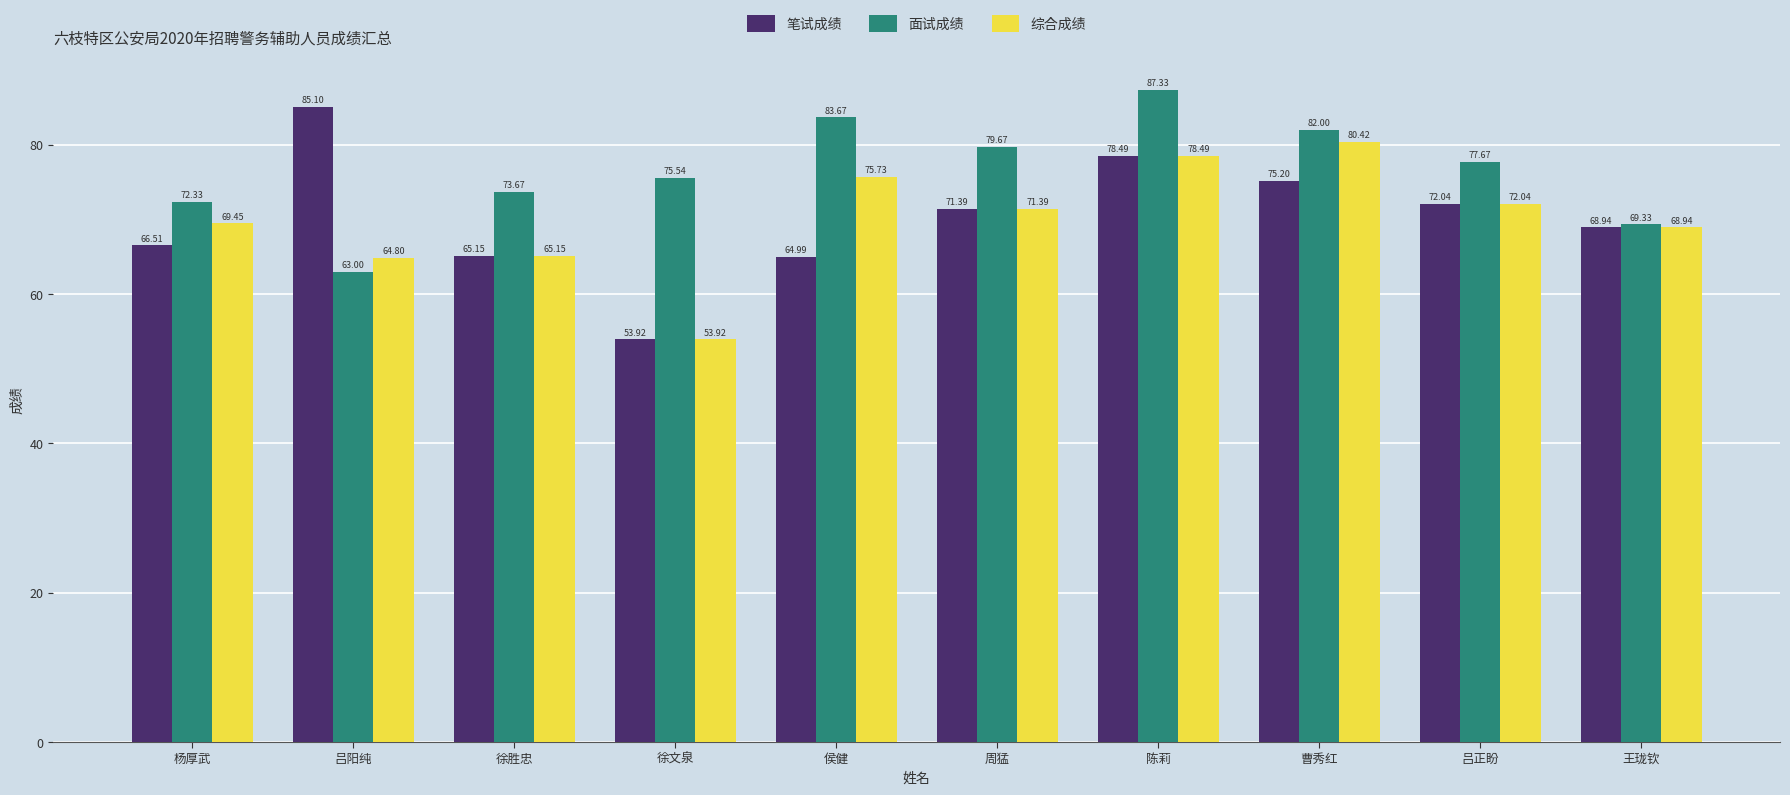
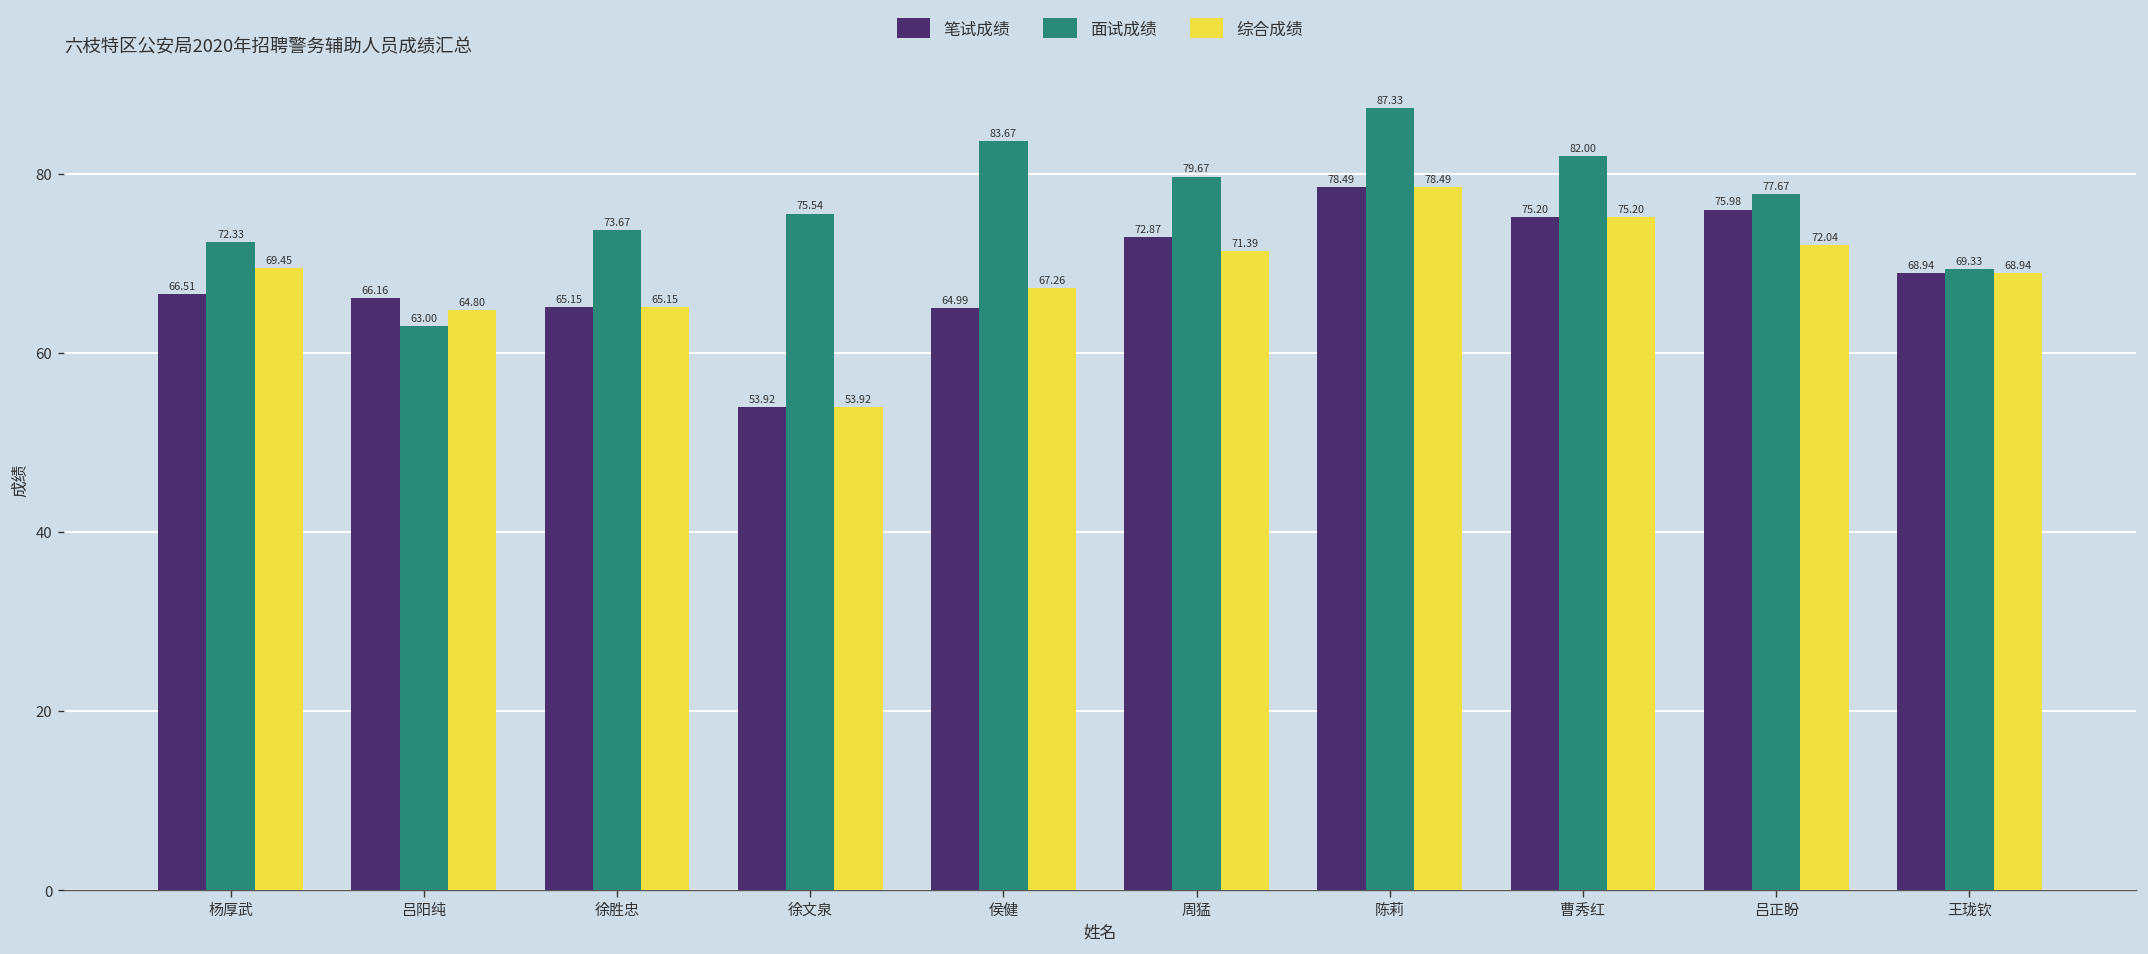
  {
    "笔试成绩": {
      "杨厚武": 66.51,
-     "吕阳纯": 85.10,
+     "吕阳纯": 66.16,
      "徐胜忠": 65.15,
      "徐文泉": 53.92,
      "侯健": 64.99,
-     "周猛": 71.39,
+     "周猛": 72.87,
      "陈莉": 78.49,
      "曹秀红": 75.20,
-     "吕正盼": 72.04,
+     "吕正盼": 75.98,
      "王珑钦": 68.94
    },
    "面试成绩": {
      "杨厚武": 72.33,
      "吕阳纯": 63.00,
      "徐胜忠": 73.67,
      "徐文泉": 75.54,
      "侯健": 83.67,
      "周猛": 79.67,
      "陈莉": 87.33,
      "曹秀红": 82.00,
      "吕正盼": 77.67,
      "王珑钦": 69.33
    },
    "综合成绩": {
      "杨厚武": 69.45,
      "吕阳纯": 64.80,
      "徐胜忠": 65.15,
      "徐文泉": 53.92,
-     "侯健": 75.73,
+     "侯健": 67.26,
      "周猛": 71.39,
      "陈莉": 78.49,
-     "曹秀红": 80.42,
+     "曹秀红": 75.20,
      "吕正盼": 72.04,
      "王珑钦": 68.94
    }
  }
